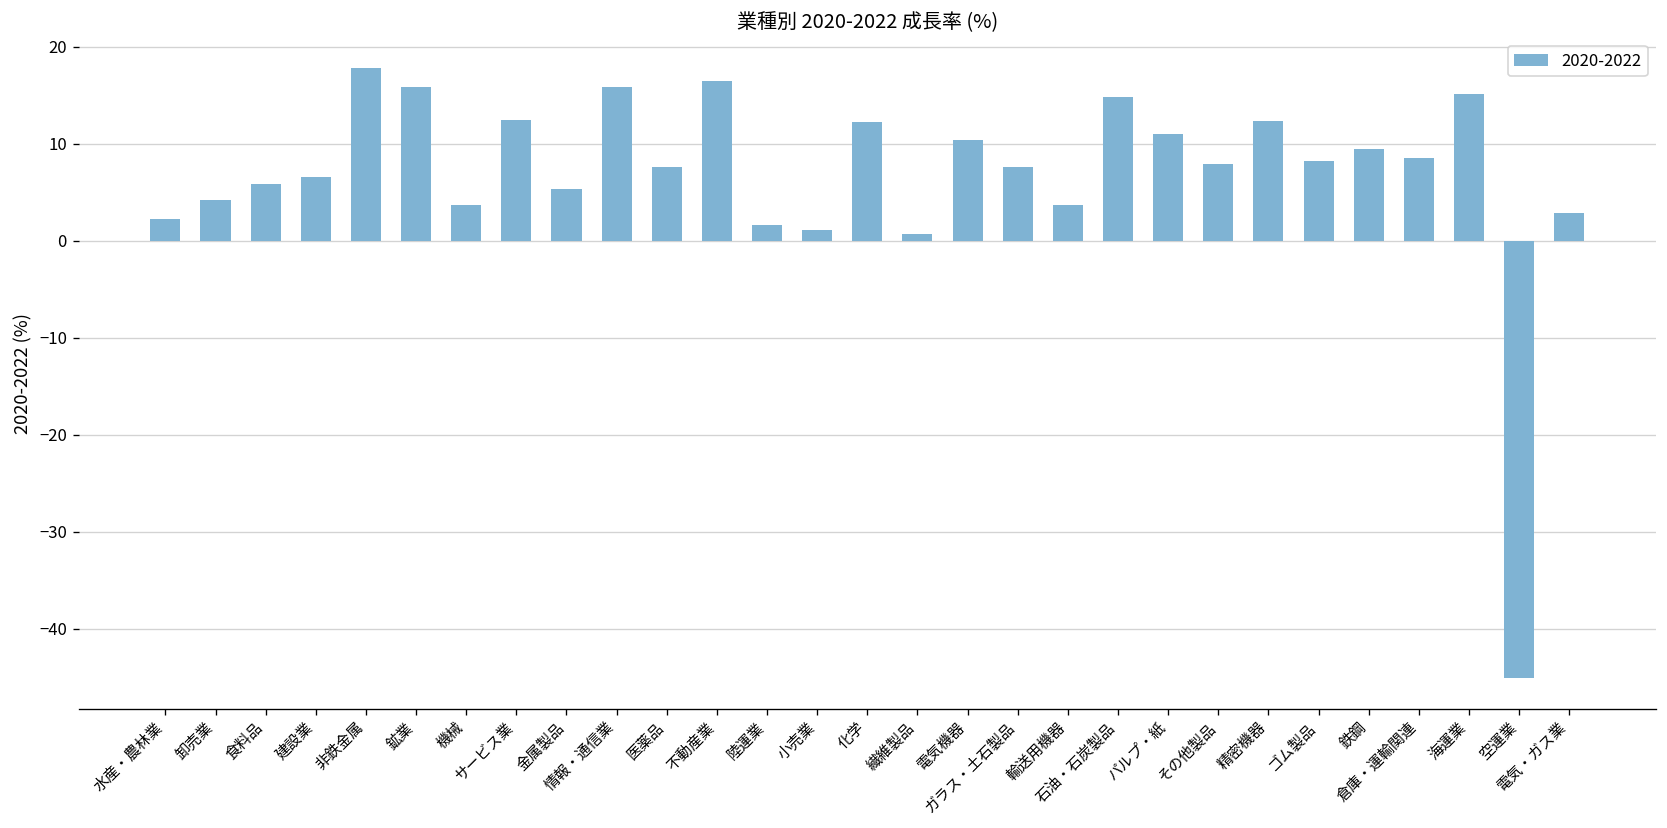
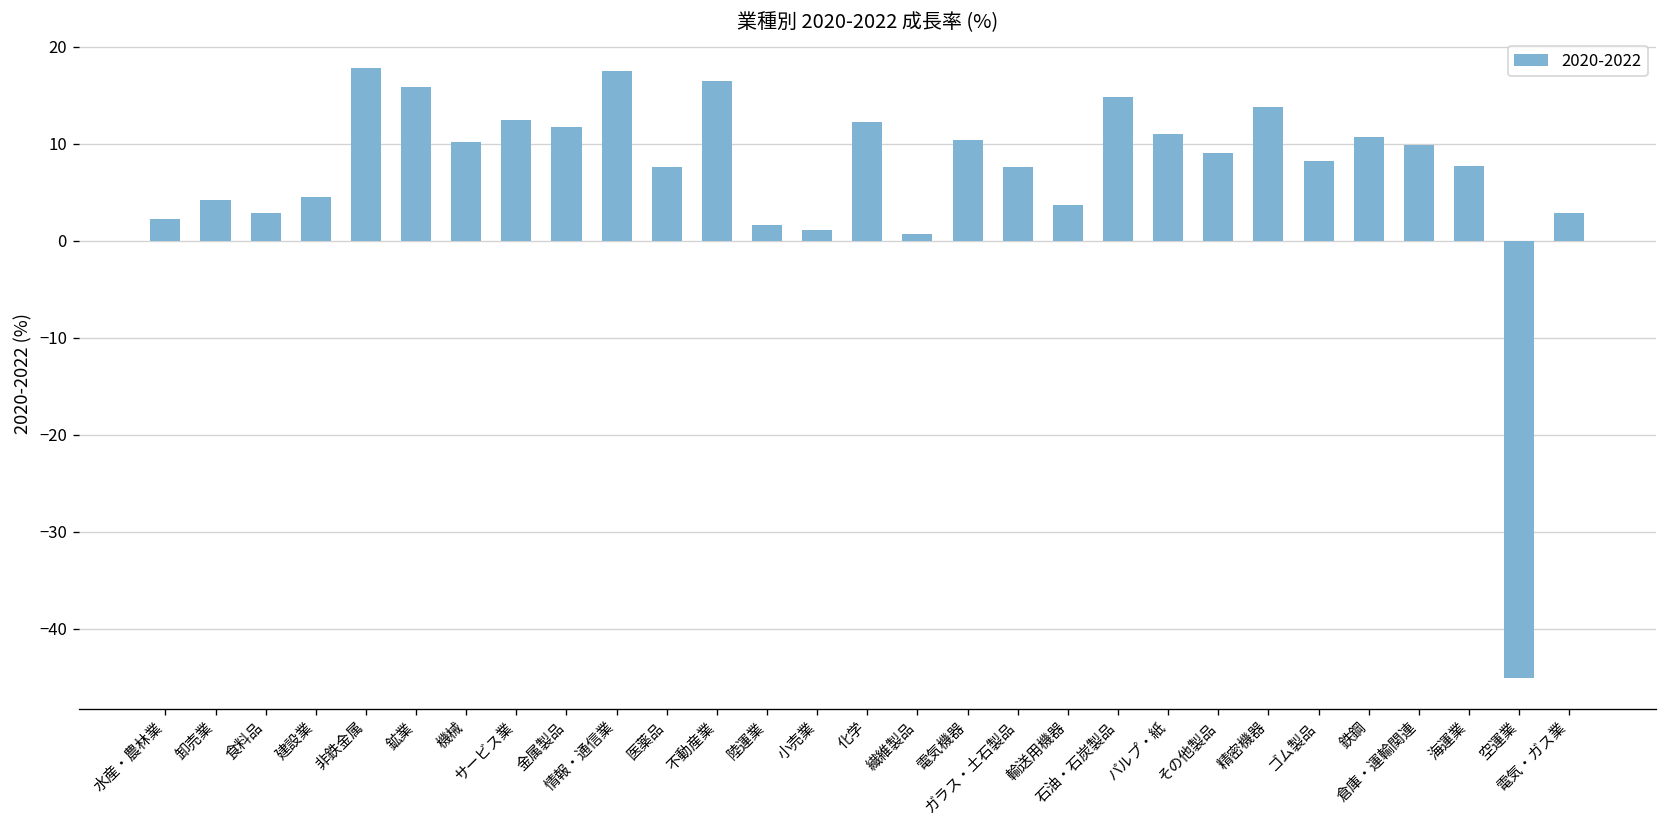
  {
    "水産・農林業": 2,
    "卸売業": 4,
-   "食料品": 6,
-   "建設業": 7,
+   "食料品": 3,
+   "建設業": 5,
    "非鉄金属": 18,
    "鉱業": 16,
-   "機械": 4,
+   "機械": 10,
    "サービス業": 13,
-   "金属製品": 5,
-   "情報・通信業": 16,
+   "金属製品": 12,
+   "情報・通信業": 18,
    "医薬品": 8,
    "不動産業": 17,
    "陸運業": 2,
    "小売業": 1,
    "化学": 12,
    "繊維製品": 1,
    "電気機器": 10,
    "ガラス・土石製品": 8,
    "輸送用機器": 4,
    "石油・石炭製品": 15,
    "パルプ・紙": 11,
-   "その他製品": 8,
-   "精密機器": 12,
+   "その他製品": 9,
+   "精密機器": 14,
    "ゴム製品": 8,
-   "鉄鋼": 10,
-   "倉庫・運輸関連": 9,
-   "海運業": 15,
+   "鉄鋼": 11,
+   "倉庫・運輸関連": 10,
+   "海運業": 8,
    "空運業": -45,
    "電気・ガス業": 3
  }
